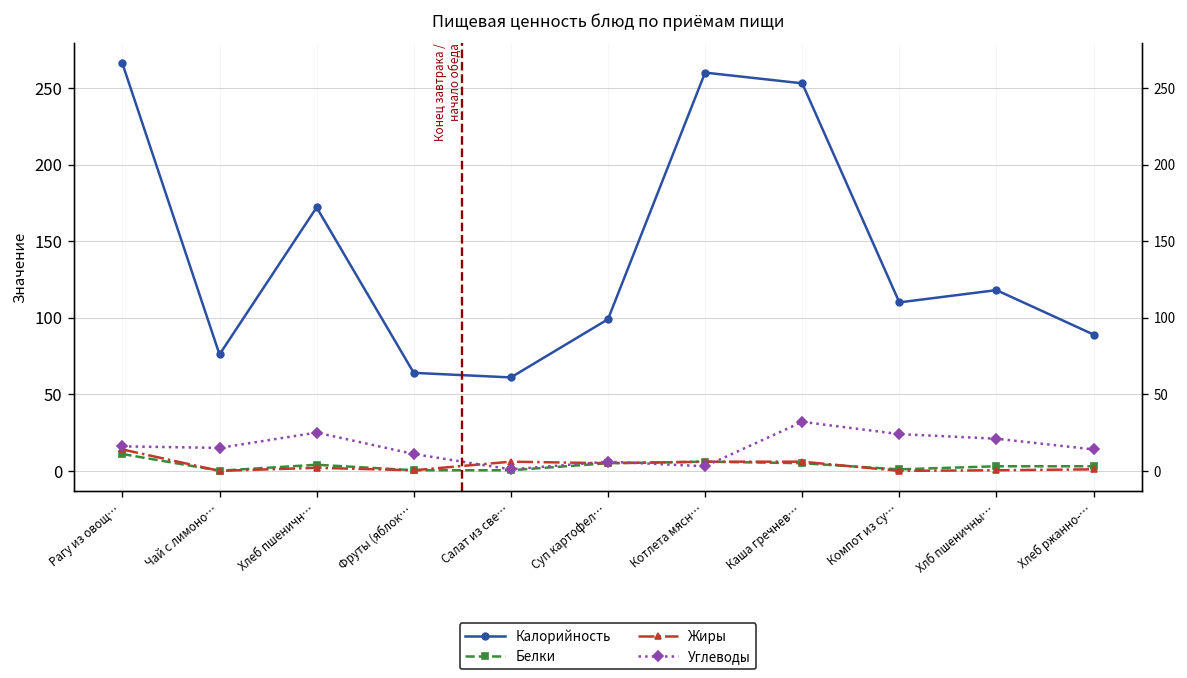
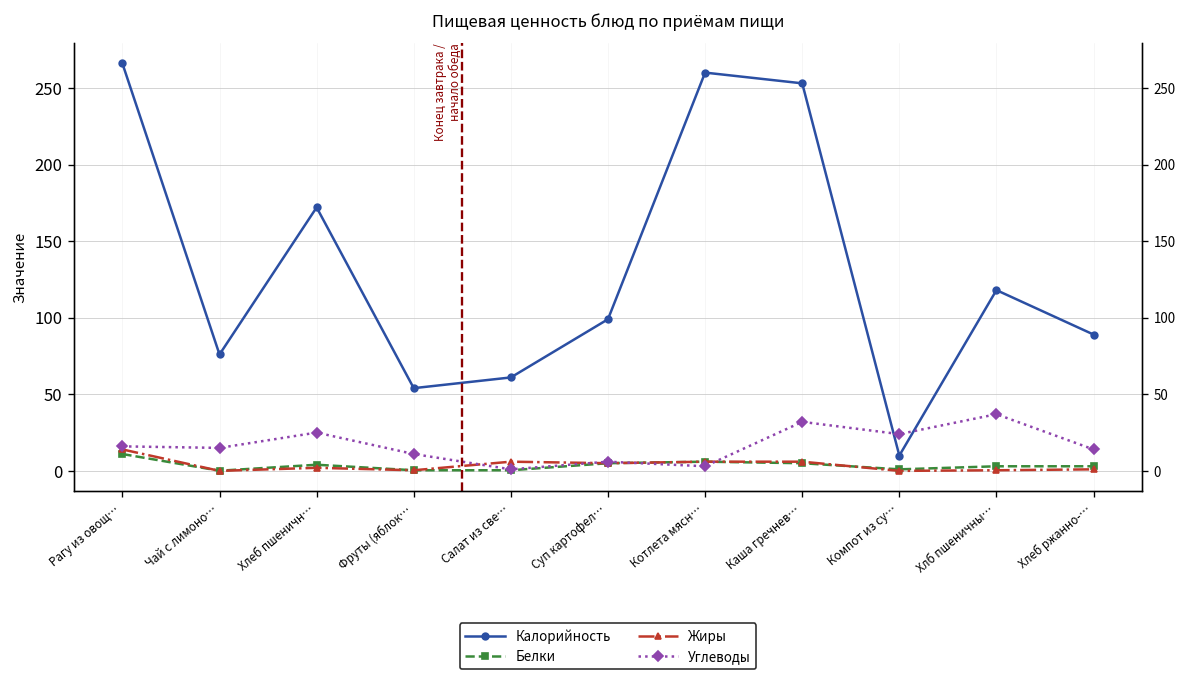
  {
    "Калорийность": {
      "Рагу из овощ…": 266,
      "Чай с лимоно…": 76,
      "Хлеб пшеничн…": 172,
-     "Фруты (яблок…": 64,
+     "Фруты (яблок…": 54,
      "Салат из све…": 61,
      "Суп картофел…": 99,
      "Котлета мясн…": 260,
      "Каша гречнев…": 253,
-     "Компот из су…": 110,
+     "Компот из су…": 10,
      "Хлб пшеничны…": 118,
      "Хлеб ржанно-…": 89
    },
    "Белки": {
      "Рагу из овощ…": 11,
      "Хлеб пшеничн…": 4,
      "Хлб пшеничны…": 3
    },
    "Жиры": {
      "Хлеб пшеничн…": 2,
      "Салат из све…": 6,
      "Хлб пшеничны…": 0
    },
    "Углеводы": {
      "Чай с лимоно…": 15,
      "Хлеб пшеничн…": 25,
      "Фруты (яблок…": 11,
      "Котлета мясн…": 3,
      "Каша гречнев…": 32,
      "Компот из су…": 24,
-     "Хлб пшеничны…": 21,
+     "Хлб пшеничны…": 37,
      "Хлеб ржанно-…": 14
    }
  }
